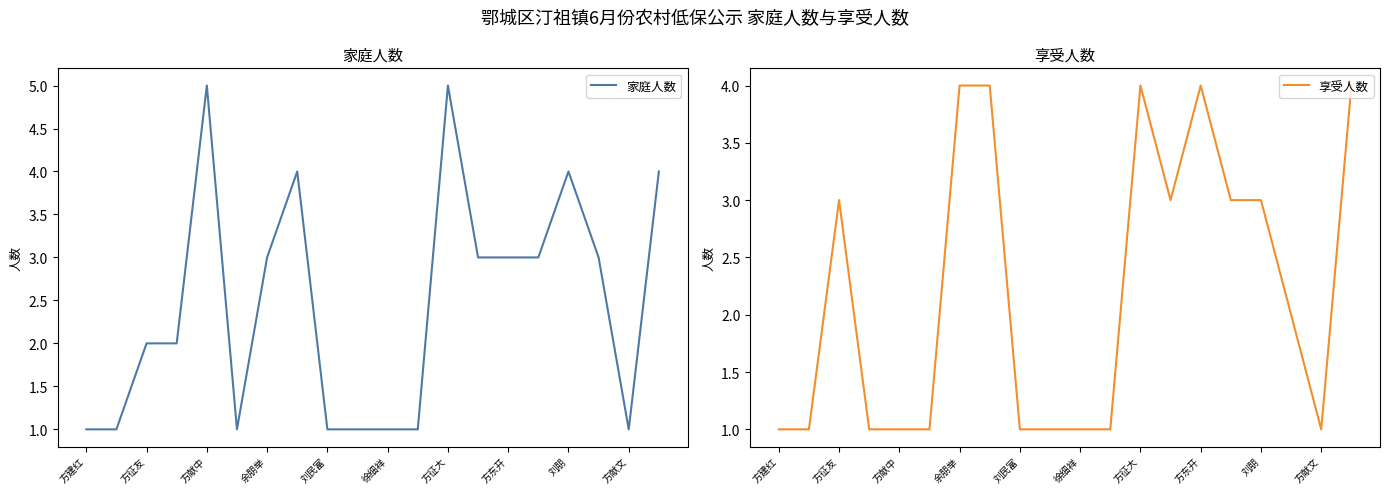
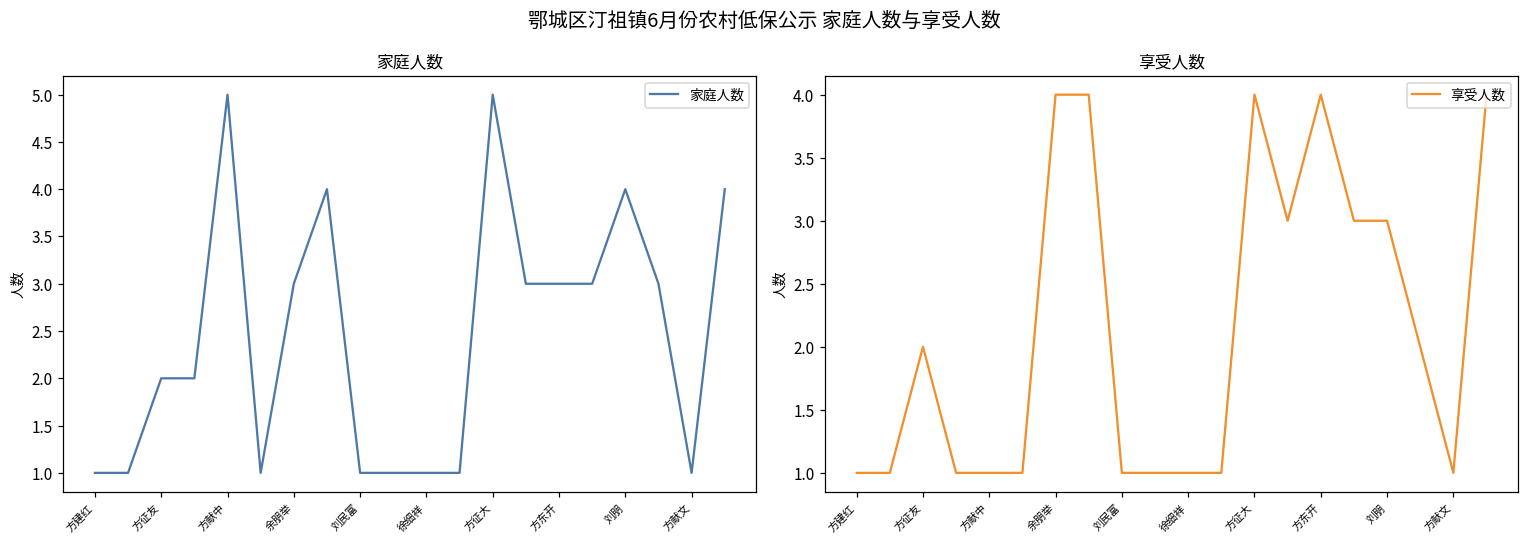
  {
    "家庭人数": {
      "方建红": 1.0,
      "方征友": 2.0,
      "方献中": 5.0,
      "余朋举": 3.0,
      "刘民富": 1.0,
      "徐细祥": 1.0,
      "方征大": 5.0,
      "方东开": 3.0,
      "刘朋": 4.0,
      "方献文": 1.0
    },
    "享受人数": {
      "方建红": 1,
-     "方征友": 3,
+     "方征友": 2,
      "方献中": 1,
      "余朋举": 4,
      "刘民富": 1,
      "徐细祥": 1,
      "方征大": 4,
      "方东开": 4,
      "刘朋": 3,
      "方献文": 1
    }
  }
